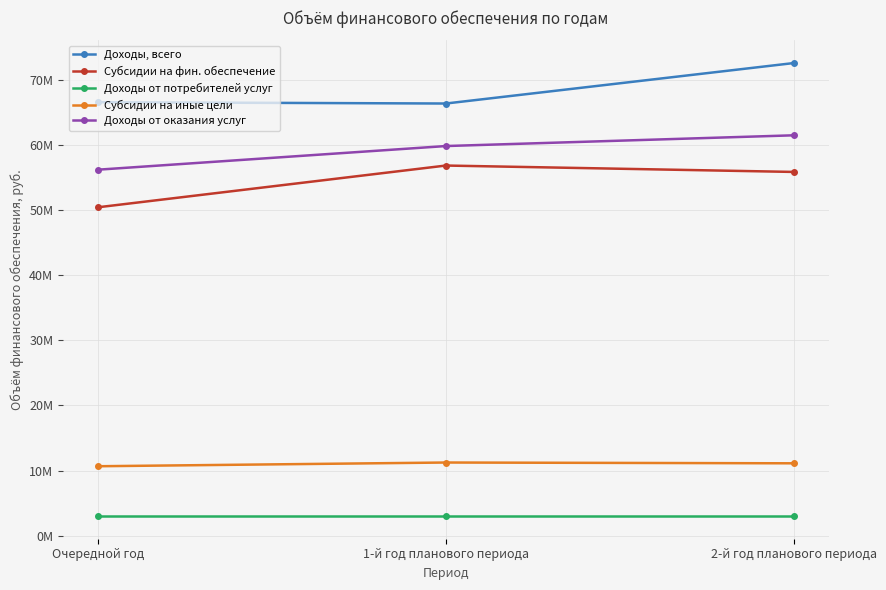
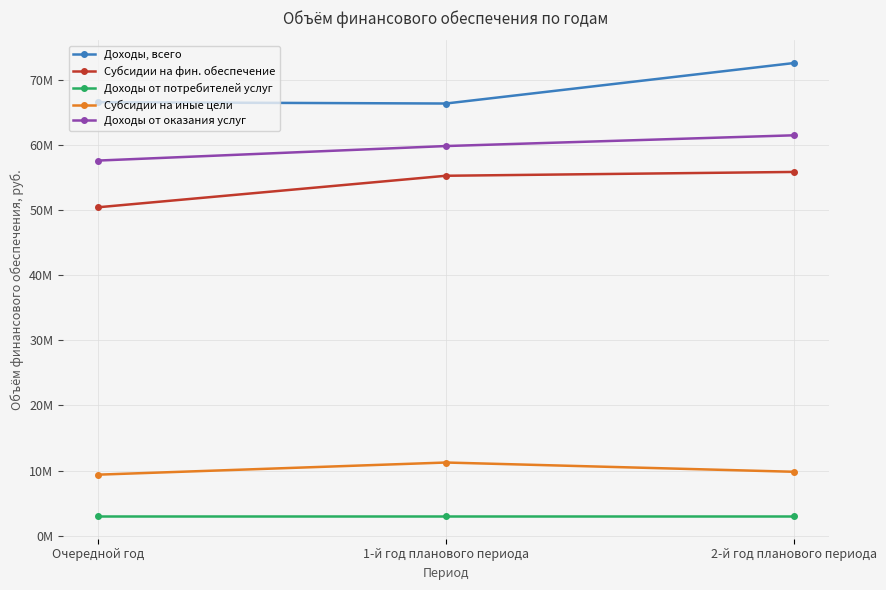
  {
    "Доходы, всего": {
      "1-й год планового периода": 66000000,
      "2-й год планового периода": 73000000
    },
    "Субсидии на фин. обеспечение": {
      "Очередной год": 50000000,
-     "1-й год планового периода": 57000000,
+     "1-й год планового периода": 55000000,
      "2-й год планового периода": 56000000
    },
    "Доходы от потребителей услуг": {
      "Очередной год": 3000000,
      "1-й год планового периода": 3000000,
      "2-й год планового периода": 3000000
    },
    "Субсидии на иные цели": {
-     "Очередной год": 11000000,
+     "Очередной год": 9000000,
      "1-й год планового периода": 11000000,
-     "2-й год планового периода": 11000000
+     "2-й год планового периода": 10000000
    },
    "Доходы от оказания услуг": {
-     "Очередной год": 56000000,
+     "Очередной год": 58000000,
      "1-й год планового периода": 60000000,
      "2-й год планового периода": 62000000
    }
  }
